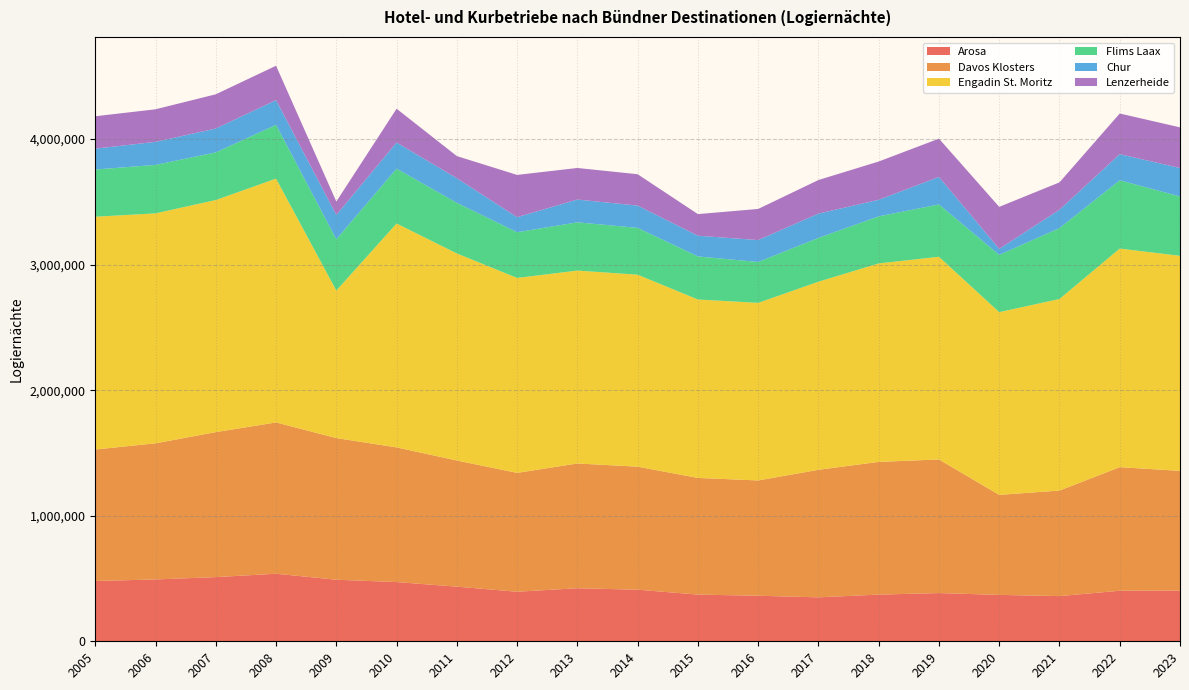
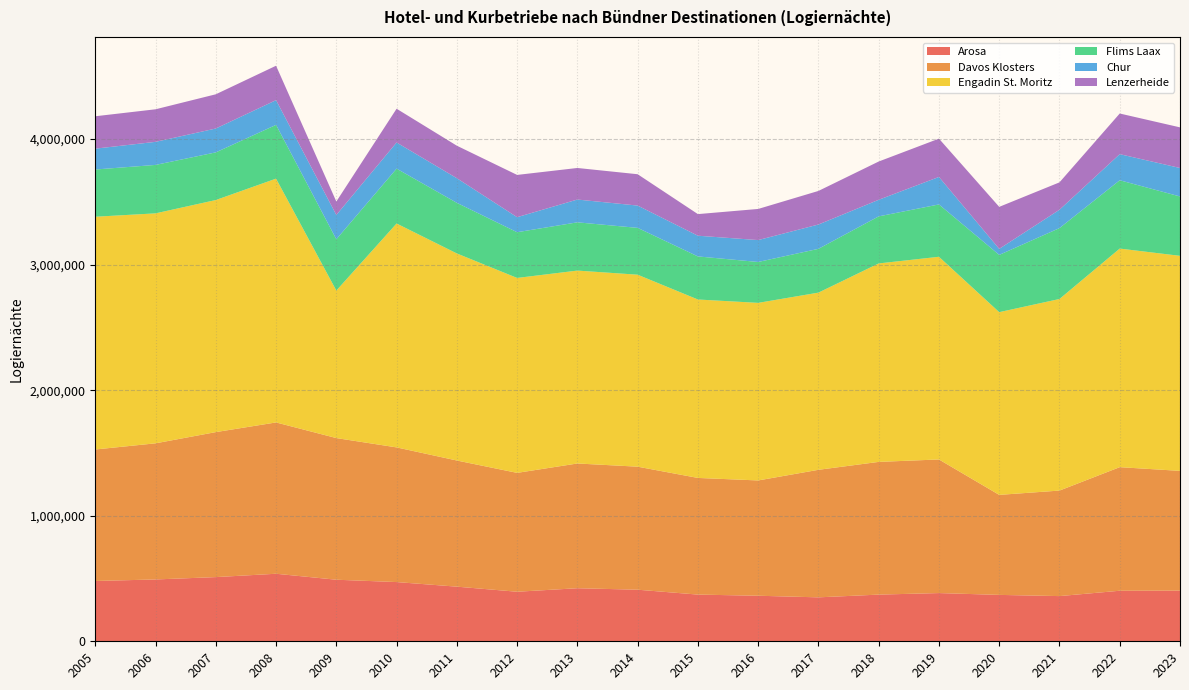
  {
    "Engadin St. Moritz": {
      "2005": "1,850,000",
      "2006": "1,830,000",
      "2007": "1,850,000",
      "2008": "1,940,000",
      "2009": "1,170,000",
      "2010": "1,780,000",
      "2011": "1,650,000",
      "2012": "1,550,000",
      "2013": "1,540,000",
      "2014": "1,530,000",
      "2015": "1,420,000",
      "2016": "1,410,000",
-     "2017": "1,500,000",
+     "2017": "1,410,000",
      "2018": "1,580,000",
      "2019": "1,610,000",
      "2020": "1,460,000",
      "2021": "1,530,000",
      "2022": "1,740,000",
      "2023": "1,710,000"
    },
    "Flims Laax": {
      "2005": "380,000",
      "2006": "390,000",
      "2007": "380,000",
      "2008": "430,000",
      "2009": "410,000",
      "2010": "440,000",
      "2011": "400,000",
      "2012": "360,000",
      "2013": "380,000",
      "2014": "370,000",
      "2015": "340,000",
      "2016": "330,000",
      "2017": "350,000",
      "2018": "370,000",
      "2019": "420,000",
      "2020": "460,000",
      "2021": "560,000",
      "2022": "540,000",
      "2023": "470,000"
    },
    "Chur": {
      "2005": "170,000",
      "2006": "180,000",
      "2007": "190,000",
      "2008": "200,000",
      "2009": "190,000",
      "2010": "210,000",
      "2011": "200,000",
      "2012": "120,000",
      "2013": "180,000",
      "2014": "180,000",
      "2015": "160,000",
      "2016": "170,000",
      "2017": "190,000",
      "2018": "130,000",
      "2019": "220,000",
      "2020": "50,000",
      "2021": "150,000",
      "2022": "210,000",
      "2023": "230,000"
    },
    "Lenzerheide": {
      "2005": "260,000",
      "2006": "260,000",
      "2007": "270,000",
      "2008": "270,000",
      "2009": "110,000",
      "2010": "270,000",
-     "2011": "180,000",
+     "2011": "260,000",
      "2012": "340,000",
      "2013": "250,000",
      "2014": "250,000",
      "2015": "170,000",
      "2016": "250,000",
      "2017": "270,000",
      "2018": "300,000",
      "2019": "310,000",
      "2020": "330,000",
      "2021": "220,000",
      "2022": "320,000",
      "2023": "320,000"
    }
  }
